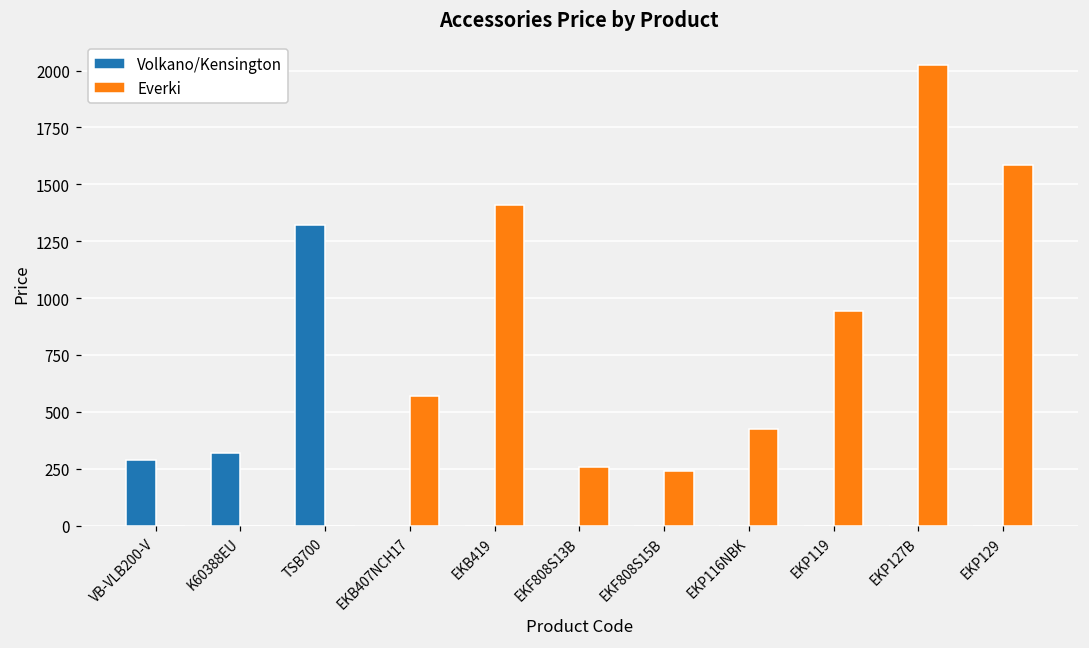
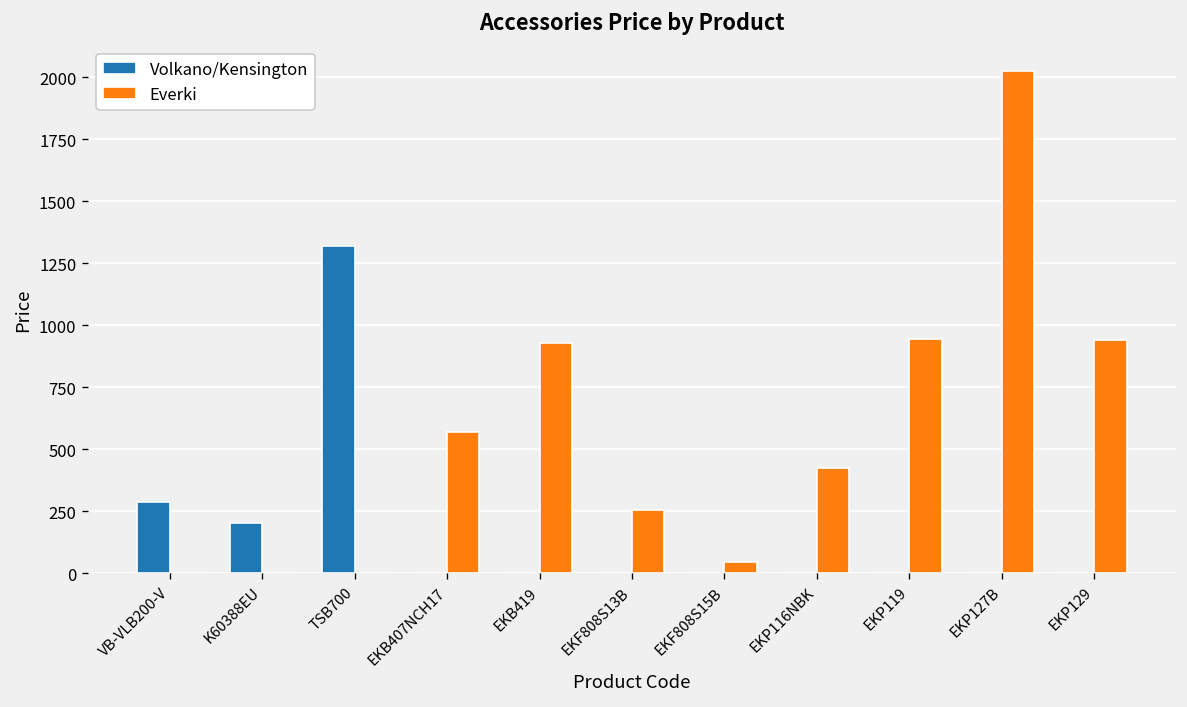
  {
    "Volkano/Kensington": {
      "VB-VLB200-V": 290,
-     "K60388EU": 320,
+     "K60388EU": 200,
      "TSB700": 1320,
      "EKB407NCH17": 0,
      "EKB419": 0,
      "EKF808S13B": 0,
      "EKF808S15B": 0,
      "EKP116NBK": 0,
      "EKP119": 0,
      "EKP127B": 0,
      "EKP129": 0
    },
    "Everki": {
      "VB-VLB200-V": 0,
      "K60388EU": 0,
      "TSB700": 0,
      "EKB407NCH17": 570,
-     "EKB419": 1410,
+     "EKB419": 930,
      "EKF808S13B": 260,
-     "EKF808S15B": 240,
+     "EKF808S15B": 50,
      "EKP116NBK": 430,
      "EKP119": 950,
      "EKP127B": 2030,
-     "EKP129": 1580
+     "EKP129": 940
    }
  }
